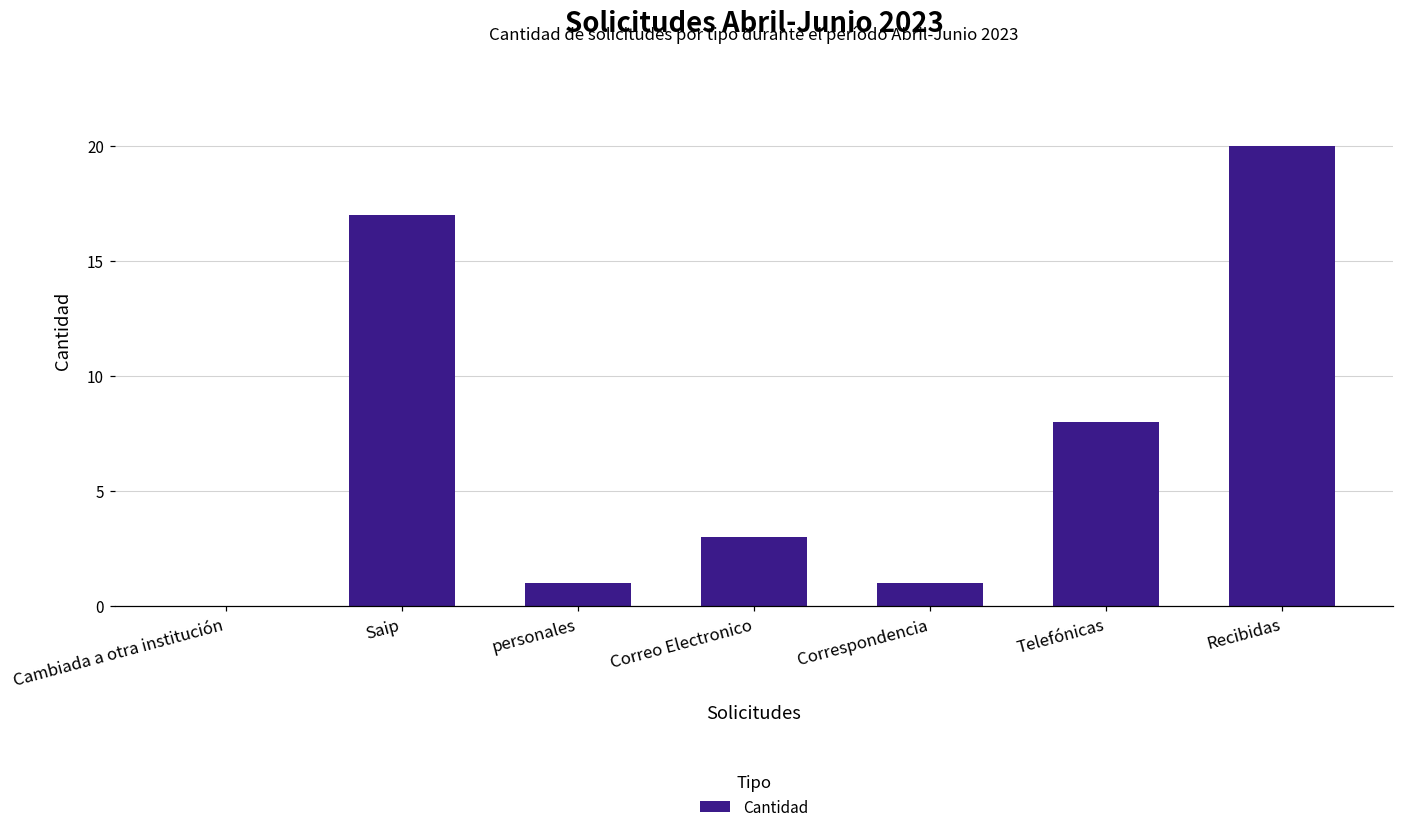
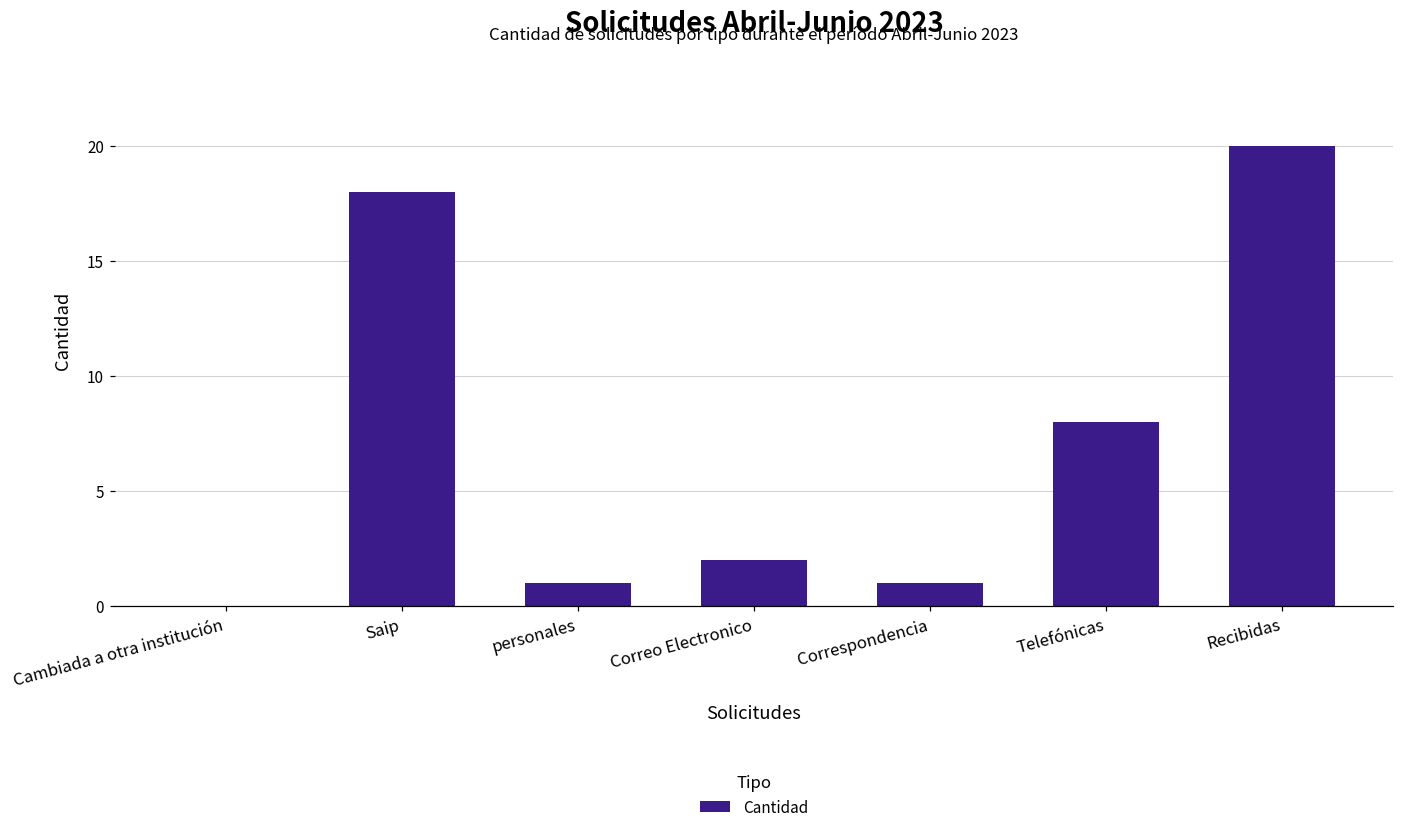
  {
    "Cambiada a otra institución": 0,
-   "Saip": 17,
+   "Saip": 18,
    "personales": 1,
-   "Correo Electronico": 3,
+   "Correo Electronico": 2,
    "Correspondencia": 1,
    "Telefónicas": 8,
    "Recibidas": 20
  }
